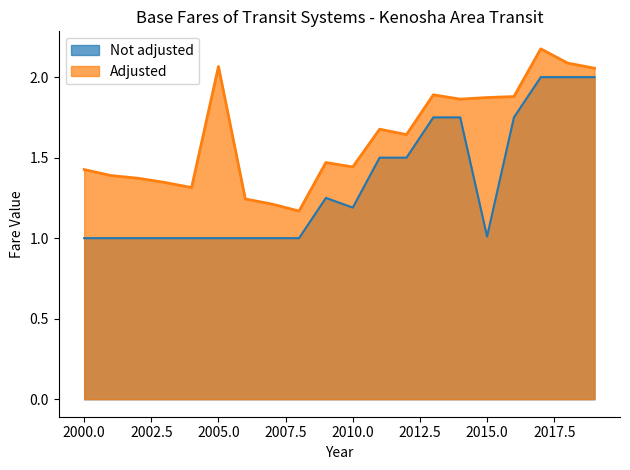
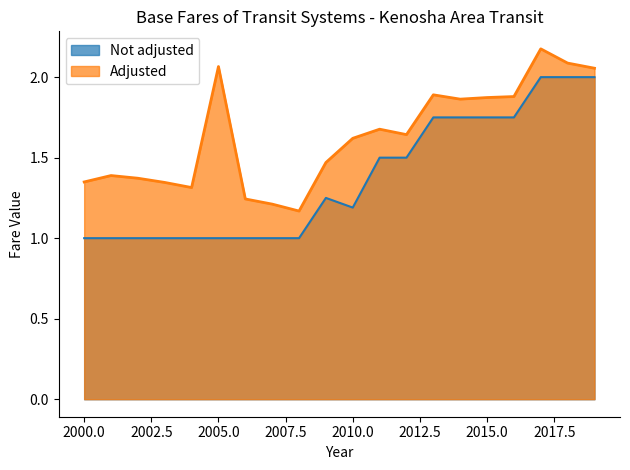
  {
    "Not adjusted": {
      "2000.0": 1.00,
      "2005.0": 1.00,
      "2010.0": 1.19,
-     "2015.0": 1.01
+     "2015.0": 1.75
    },
    "Adjusted": {
-     "2000.0": 1.43,
+     "2000.0": 1.35,
      "2005.0": 2.07,
-     "2010.0": 1.44,
+     "2010.0": 1.62,
      "2015.0": 1.87
    }
  }
